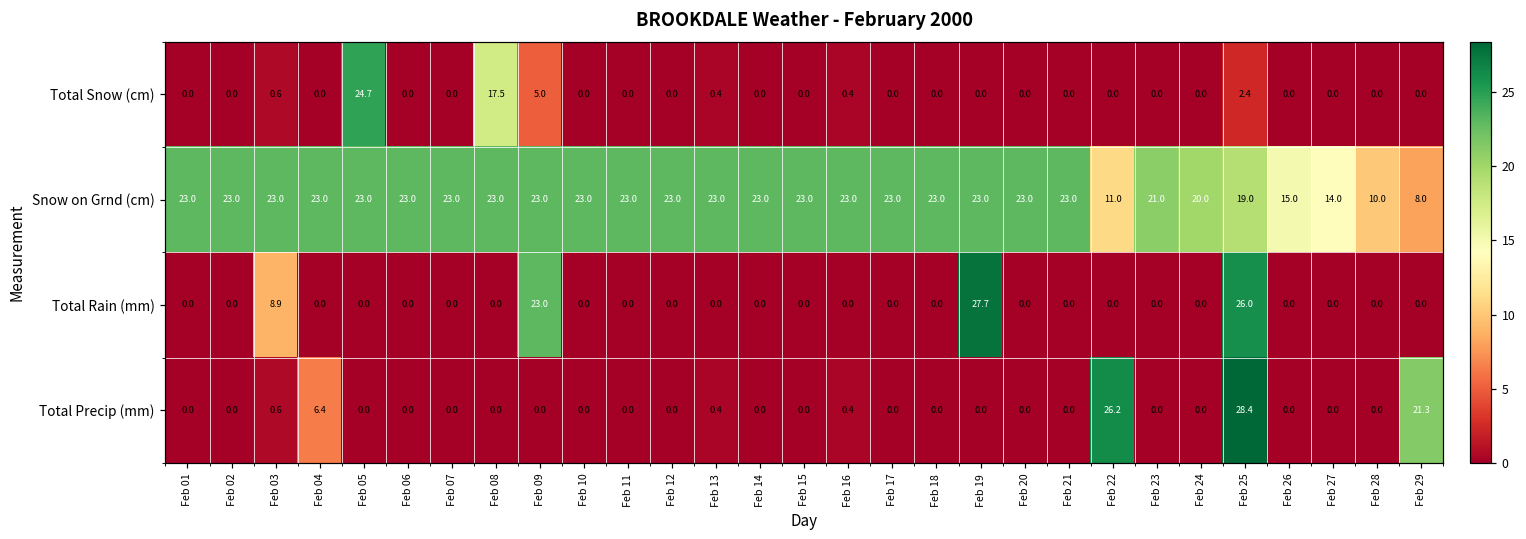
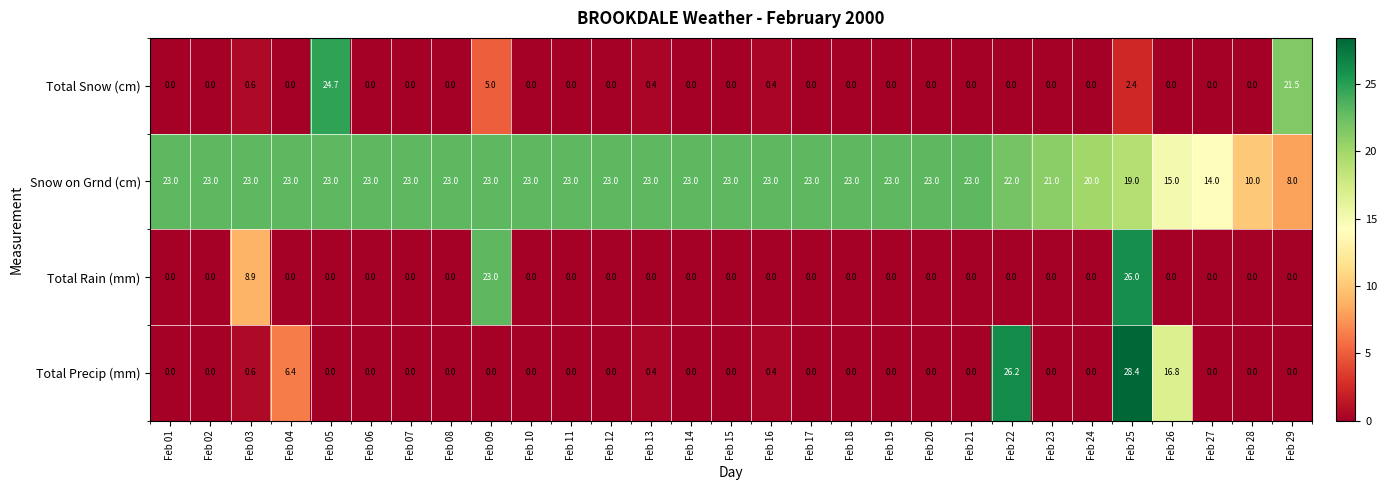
  {
    "Total Snow (cm)": {
      "Feb 01": 0.0,
      "Feb 02": 0.0,
      "Feb 03": 0.6,
      "Feb 04": 0.0,
      "Feb 05": 24.7,
      "Feb 06": 0.0,
      "Feb 07": 0.0,
-     "Feb 08": 17.5,
+     "Feb 08": 0.0,
      "Feb 09": 5.0,
      "Feb 10": 0.0,
      "Feb 11": 0.0,
      "Feb 12": 0.0,
      "Feb 13": 0.4,
      "Feb 14": 0.0,
      "Feb 15": 0.0,
      "Feb 16": 0.4,
      "Feb 17": 0.0,
      "Feb 18": 0.0,
      "Feb 19": 0.0,
      "Feb 20": 0.0,
      "Feb 21": 0.0,
      "Feb 22": 0.0,
      "Feb 23": 0.0,
      "Feb 24": 0.0,
      "Feb 25": 2.4,
      "Feb 26": 0.0,
      "Feb 27": 0.0,
      "Feb 28": 0.0,
-     "Feb 29": 0.0
+     "Feb 29": 21.5
    },
    "Snow on Grnd (cm)": {
      "Feb 01": 23.0,
      "Feb 02": 23.0,
      "Feb 03": 23.0,
      "Feb 04": 23.0,
      "Feb 05": 23.0,
      "Feb 06": 23.0,
      "Feb 07": 23.0,
      "Feb 08": 23.0,
      "Feb 09": 23.0,
      "Feb 10": 23.0,
      "Feb 11": 23.0,
      "Feb 12": 23.0,
      "Feb 13": 23.0,
      "Feb 14": 23.0,
      "Feb 15": 23.0,
      "Feb 16": 23.0,
      "Feb 17": 23.0,
      "Feb 18": 23.0,
      "Feb 19": 23.0,
      "Feb 20": 23.0,
      "Feb 21": 23.0,
-     "Feb 22": 11.0,
+     "Feb 22": 22.0,
      "Feb 23": 21.0,
      "Feb 24": 20.0,
      "Feb 25": 19.0,
      "Feb 26": 15.0,
      "Feb 27": 14.0,
      "Feb 28": 10.0,
      "Feb 29": 8.0
    },
    "Total Rain (mm)": {
      "Feb 01": 0.0,
      "Feb 02": 0.0,
      "Feb 03": 8.9,
      "Feb 04": 0.0,
      "Feb 05": 0.0,
      "Feb 06": 0.0,
      "Feb 07": 0.0,
      "Feb 08": 0.0,
      "Feb 09": 23.0,
      "Feb 10": 0.0,
      "Feb 11": 0.0,
      "Feb 12": 0.0,
      "Feb 13": 0.0,
      "Feb 14": 0.0,
      "Feb 15": 0.0,
      "Feb 16": 0.0,
      "Feb 17": 0.0,
      "Feb 18": 0.0,
-     "Feb 19": 27.7,
+     "Feb 19": 0.0,
      "Feb 20": 0.0,
      "Feb 21": 0.0,
      "Feb 22": 0.0,
      "Feb 23": 0.0,
      "Feb 24": 0.0,
      "Feb 25": 26.0,
      "Feb 26": 0.0,
      "Feb 27": 0.0,
      "Feb 28": 0.0,
      "Feb 29": 0.0
    },
    "Total Precip (mm)": {
      "Feb 01": 0.0,
      "Feb 02": 0.0,
      "Feb 03": 0.6,
      "Feb 04": 6.4,
      "Feb 05": 0.0,
      "Feb 06": 0.0,
      "Feb 07": 0.0,
      "Feb 08": 0.0,
      "Feb 09": 0.0,
      "Feb 10": 0.0,
      "Feb 11": 0.0,
      "Feb 12": 0.0,
      "Feb 13": 0.4,
      "Feb 14": 0.0,
      "Feb 15": 0.0,
      "Feb 16": 0.4,
      "Feb 17": 0.0,
      "Feb 18": 0.0,
      "Feb 19": 0.0,
      "Feb 20": 0.0,
      "Feb 21": 0.0,
      "Feb 22": 26.2,
      "Feb 23": 0.0,
      "Feb 24": 0.0,
      "Feb 25": 28.4,
-     "Feb 26": 0.0,
+     "Feb 26": 16.8,
      "Feb 27": 0.0,
      "Feb 28": 0.0,
-     "Feb 29": 21.3
+     "Feb 29": 0.0
    }
  }
